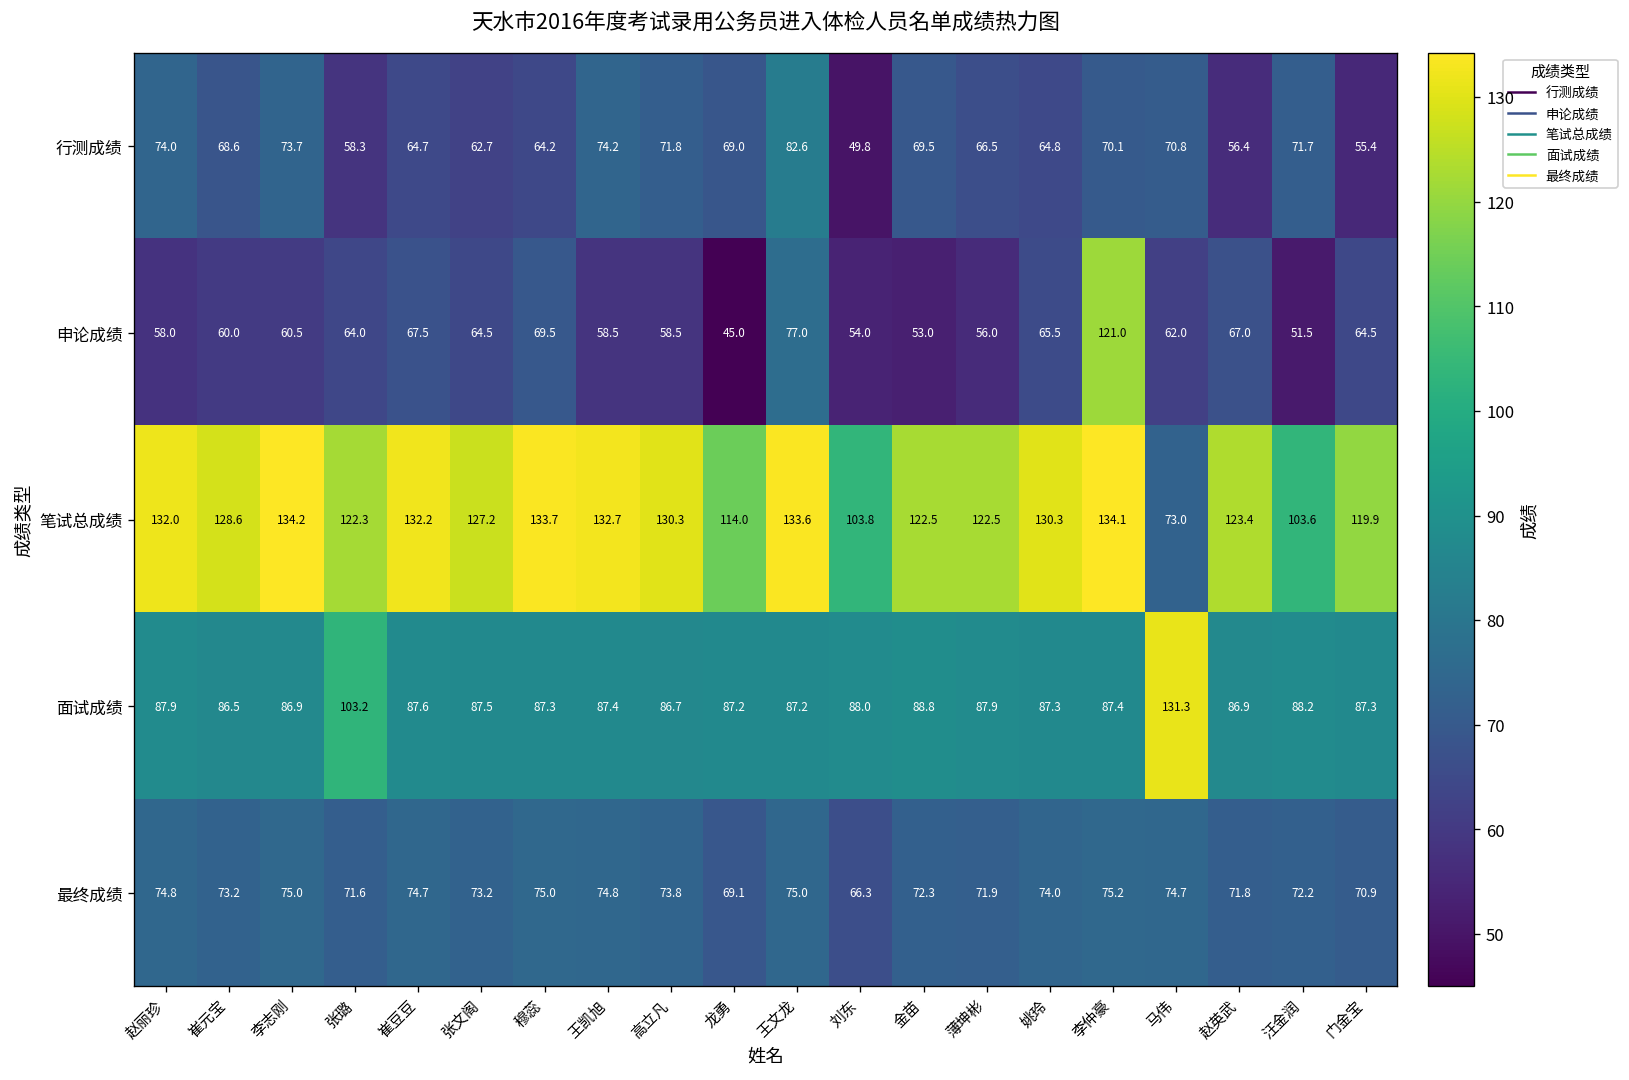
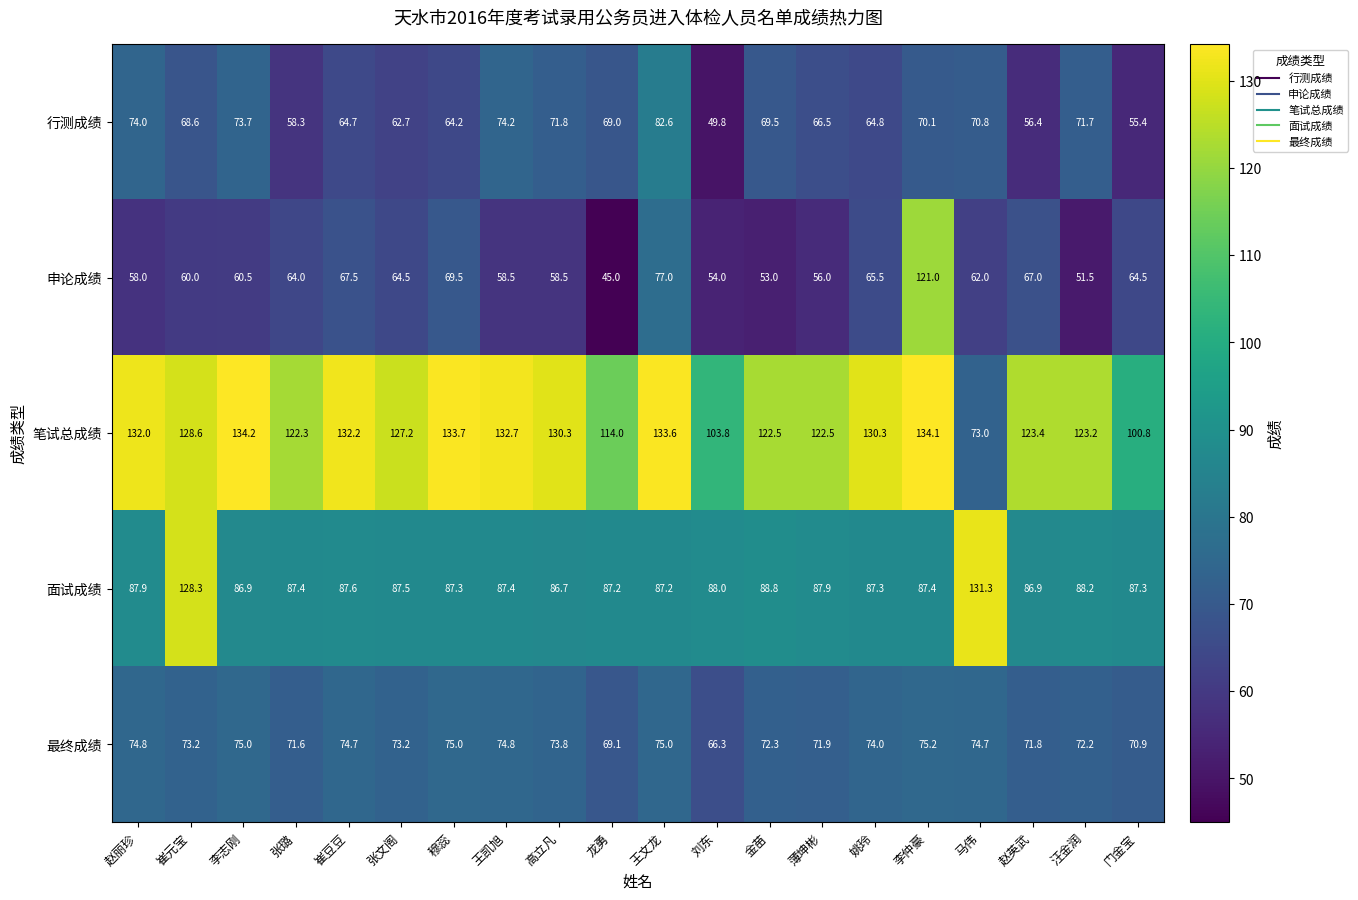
  {
    "行测成绩": {
      "赵丽珍": 74.0,
      "崔元宝": 68.6,
      "李志刚": 73.7,
      "张璐": 58.3,
      "崔豆豆": 64.7,
      "张文阁": 62.7,
      "穆蕊": 64.2,
      "王凯旭": 74.2,
      "高立凡": 71.8,
      "龙勇": 69.0,
      "王文龙": 82.6,
      "刘东": 49.8,
      "金苗": 69.5,
      "薄坤彬": 66.5,
      "姚玲": 64.8,
      "李仲豪": 70.1,
      "马伟": 70.8,
      "赵英武": 56.4,
      "汪金润": 71.7,
      "门金宝": 55.4
    },
    "申论成绩": {
      "赵丽珍": 58.0,
      "崔元宝": 60.0,
      "李志刚": 60.5,
      "张璐": 64.0,
      "崔豆豆": 67.5,
      "张文阁": 64.5,
      "穆蕊": 69.5,
      "王凯旭": 58.5,
      "高立凡": 58.5,
      "龙勇": 45.0,
      "王文龙": 77.0,
      "刘东": 54.0,
      "金苗": 53.0,
      "薄坤彬": 56.0,
      "姚玲": 65.5,
      "李仲豪": 121.0,
      "马伟": 62.0,
      "赵英武": 67.0,
      "汪金润": 51.5,
      "门金宝": 64.5
    },
    "笔试总成绩": {
      "赵丽珍": 132.0,
      "崔元宝": 128.6,
      "李志刚": 134.2,
      "张璐": 122.3,
      "崔豆豆": 132.2,
      "张文阁": 127.2,
      "穆蕊": 133.7,
      "王凯旭": 132.7,
      "高立凡": 130.3,
      "龙勇": 114.0,
      "王文龙": 133.6,
      "刘东": 103.8,
      "金苗": 122.5,
      "薄坤彬": 122.5,
      "姚玲": 130.3,
      "李仲豪": 134.1,
      "马伟": 73.0,
      "赵英武": 123.4,
-     "汪金润": 103.6,
-     "门金宝": 119.9
+     "汪金润": 123.2,
+     "门金宝": 100.8
    },
    "面试成绩": {
      "赵丽珍": 87.9,
-     "崔元宝": 86.5,
+     "崔元宝": 128.3,
      "李志刚": 86.9,
-     "张璐": 103.2,
+     "张璐": 87.4,
      "崔豆豆": 87.6,
      "张文阁": 87.5,
      "穆蕊": 87.3,
      "王凯旭": 87.4,
      "高立凡": 86.7,
      "龙勇": 87.2,
      "王文龙": 87.2,
      "刘东": 88.0,
      "金苗": 88.8,
      "薄坤彬": 87.9,
      "姚玲": 87.3,
      "李仲豪": 87.4,
      "马伟": 131.3,
      "赵英武": 86.9,
      "汪金润": 88.2,
      "门金宝": 87.3
    },
    "最终成绩": {
      "赵丽珍": 74.8,
      "崔元宝": 73.2,
      "李志刚": 75.0,
      "张璐": 71.6,
      "崔豆豆": 74.7,
      "张文阁": 73.2,
      "穆蕊": 75.0,
      "王凯旭": 74.8,
      "高立凡": 73.8,
      "龙勇": 69.1,
      "王文龙": 75.0,
      "刘东": 66.3,
      "金苗": 72.3,
      "薄坤彬": 71.9,
      "姚玲": 74.0,
      "李仲豪": 75.2,
      "马伟": 74.7,
      "赵英武": 71.8,
      "汪金润": 72.2,
      "门金宝": 70.9
    }
  }
